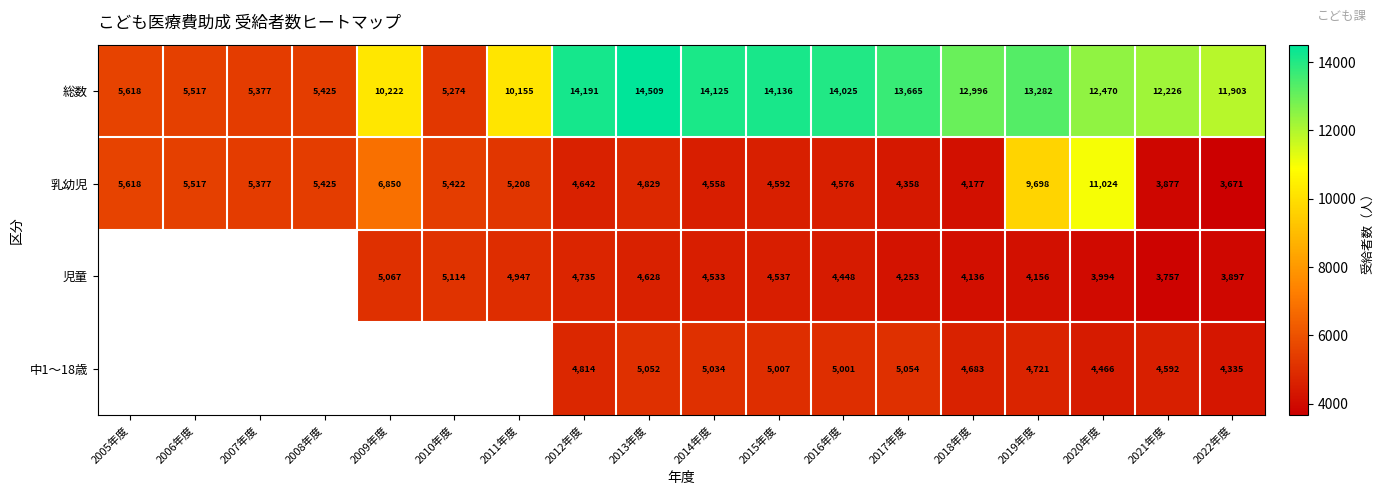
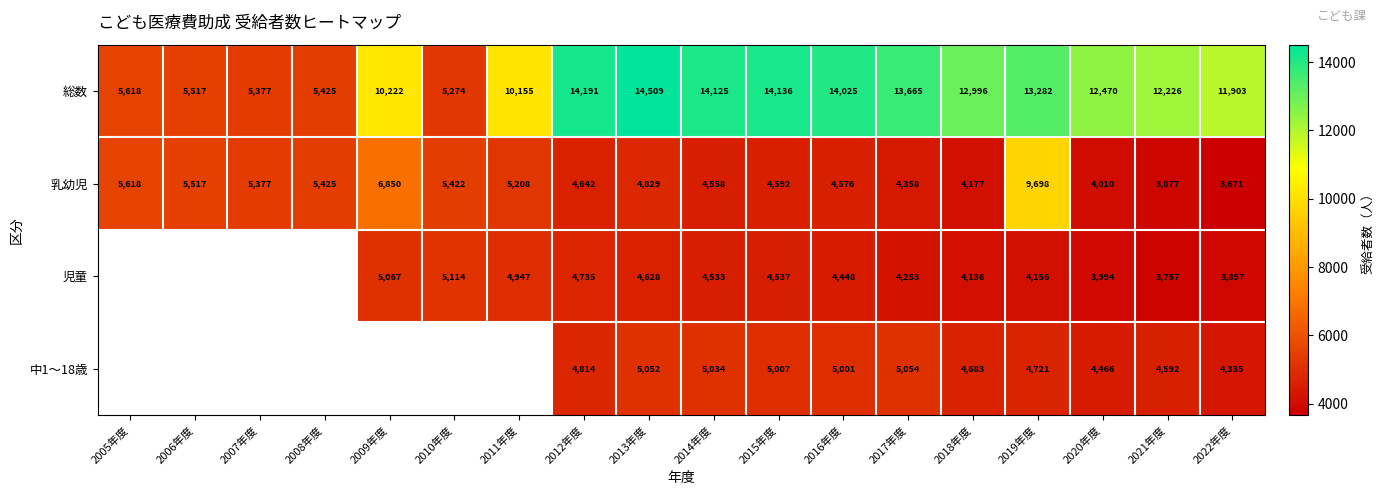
  {
    "総数": {
      "2005年度": "5,618",
      "2006年度": "5,517",
      "2007年度": "5,377",
      "2008年度": "5,425",
      "2009年度": "10,222",
      "2010年度": "5,274",
      "2011年度": "10,155",
      "2012年度": "14,191",
      "2013年度": "14,509",
      "2014年度": "14,125",
      "2015年度": "14,136",
      "2016年度": "14,025",
      "2017年度": "13,665",
      "2018年度": "12,996",
      "2019年度": "13,282",
      "2020年度": "12,470",
      "2021年度": "12,226",
      "2022年度": "11,903"
    },
    "乳幼児": {
      "2005年度": "5,618",
      "2006年度": "5,517",
      "2007年度": "5,377",
      "2008年度": "5,425",
      "2009年度": "6,850",
      "2010年度": "5,422",
      "2011年度": "5,208",
      "2012年度": "4,642",
      "2013年度": "4,829",
      "2014年度": "4,558",
      "2015年度": "4,592",
      "2016年度": "4,576",
      "2017年度": "4,358",
      "2018年度": "4,177",
      "2019年度": "9,698",
-     "2020年度": "11,024",
+     "2020年度": "4,010",
      "2021年度": "3,877",
      "2022年度": "3,671"
    },
    "児童": {
      "2009年度": "5,067",
      "2010年度": "5,114",
      "2011年度": "4,947",
      "2012年度": "4,735",
      "2013年度": "4,628",
      "2014年度": "4,533",
      "2015年度": "4,537",
      "2016年度": "4,448",
      "2017年度": "4,253",
      "2018年度": "4,136",
      "2019年度": "4,156",
      "2020年度": "3,994",
      "2021年度": "3,757",
      "2022年度": "3,897"
    },
    "中1～18歳": {
      "2012年度": "4,814",
      "2013年度": "5,052",
      "2014年度": "5,034",
      "2015年度": "5,007",
      "2016年度": "5,001",
      "2017年度": "5,054",
      "2018年度": "4,683",
      "2019年度": "4,721",
      "2020年度": "4,466",
      "2021年度": "4,592",
      "2022年度": "4,335"
    }
  }
